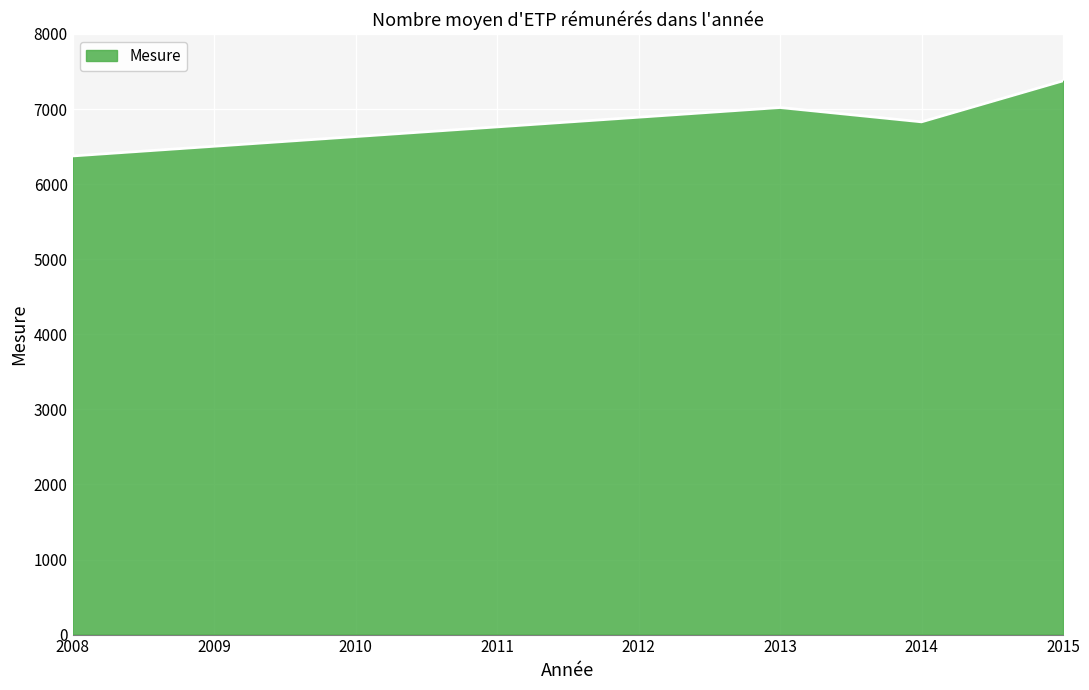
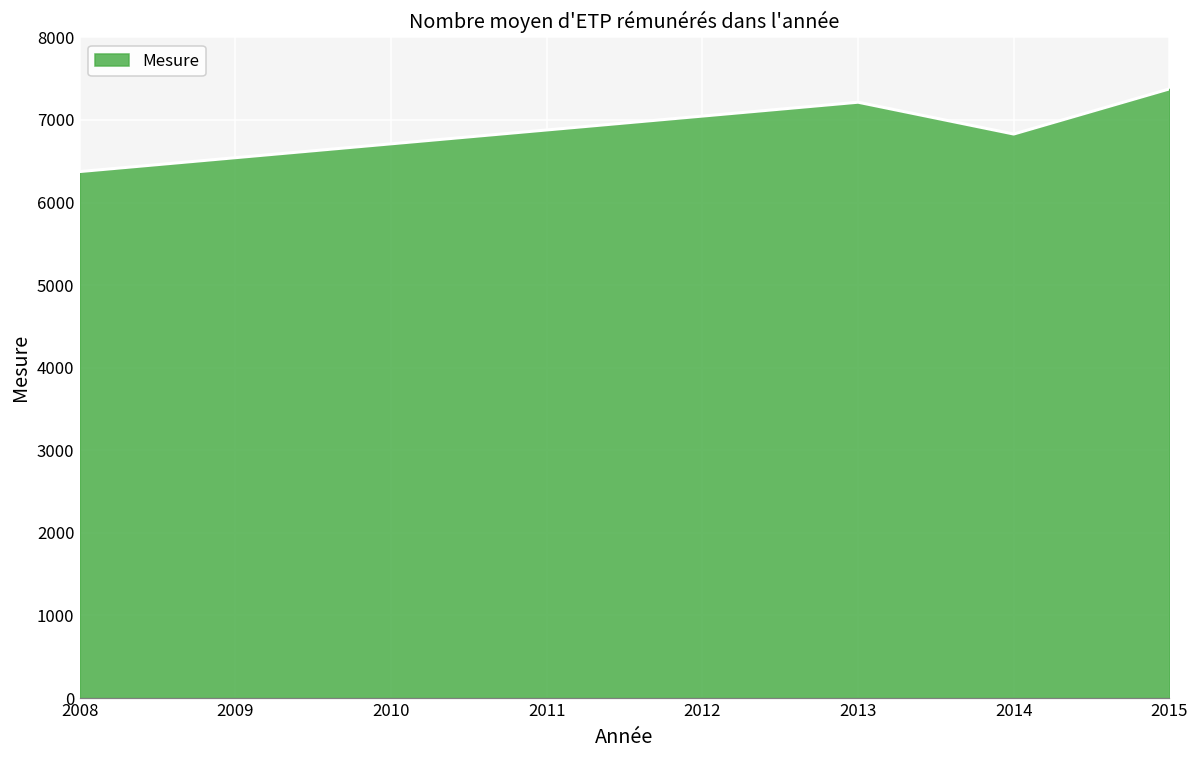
  {
    "2008": 6400,
-   "2013": 7000,
+   "2013": 7200,
    "2014": 6800,
    "2015": 7400
  }
